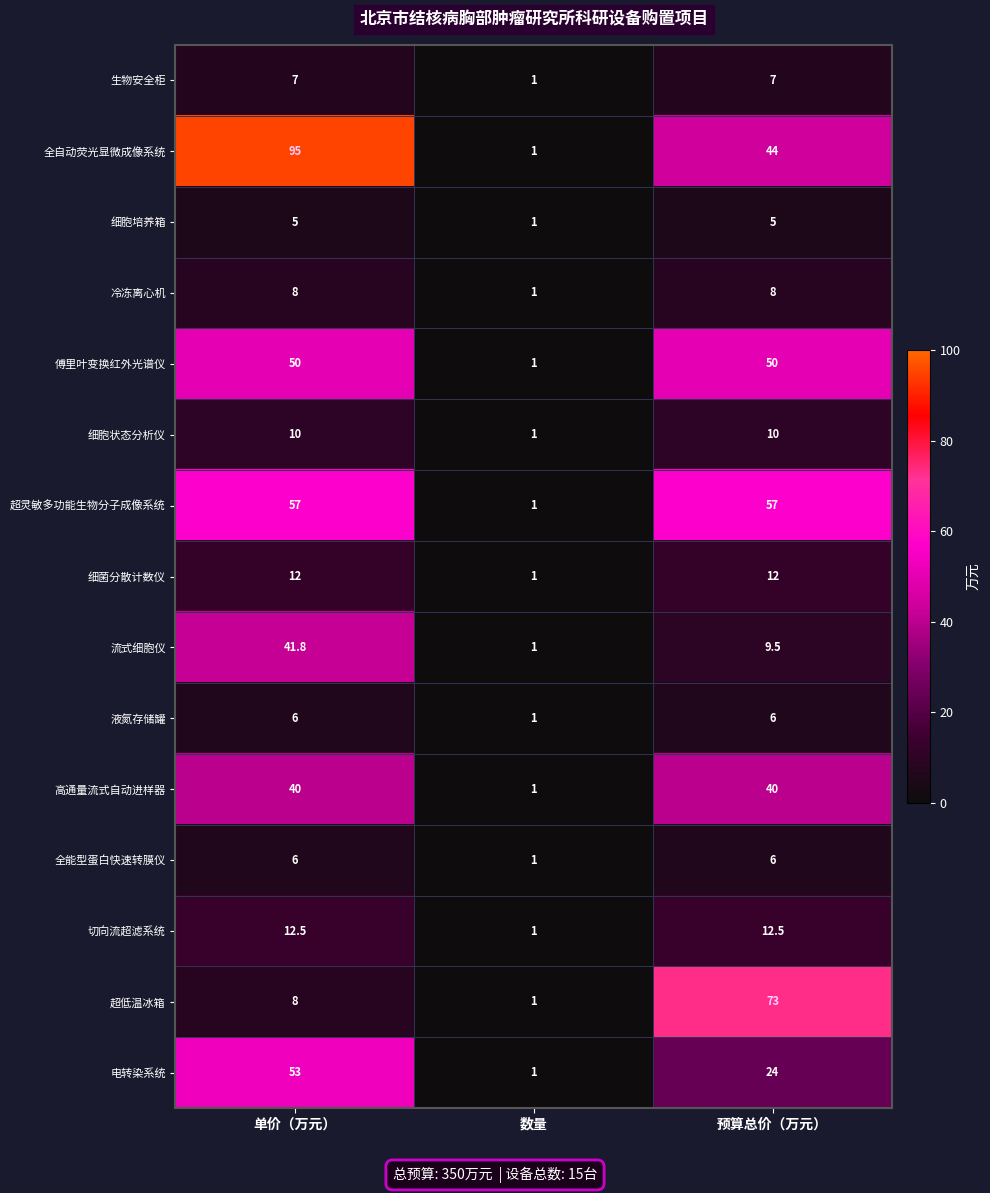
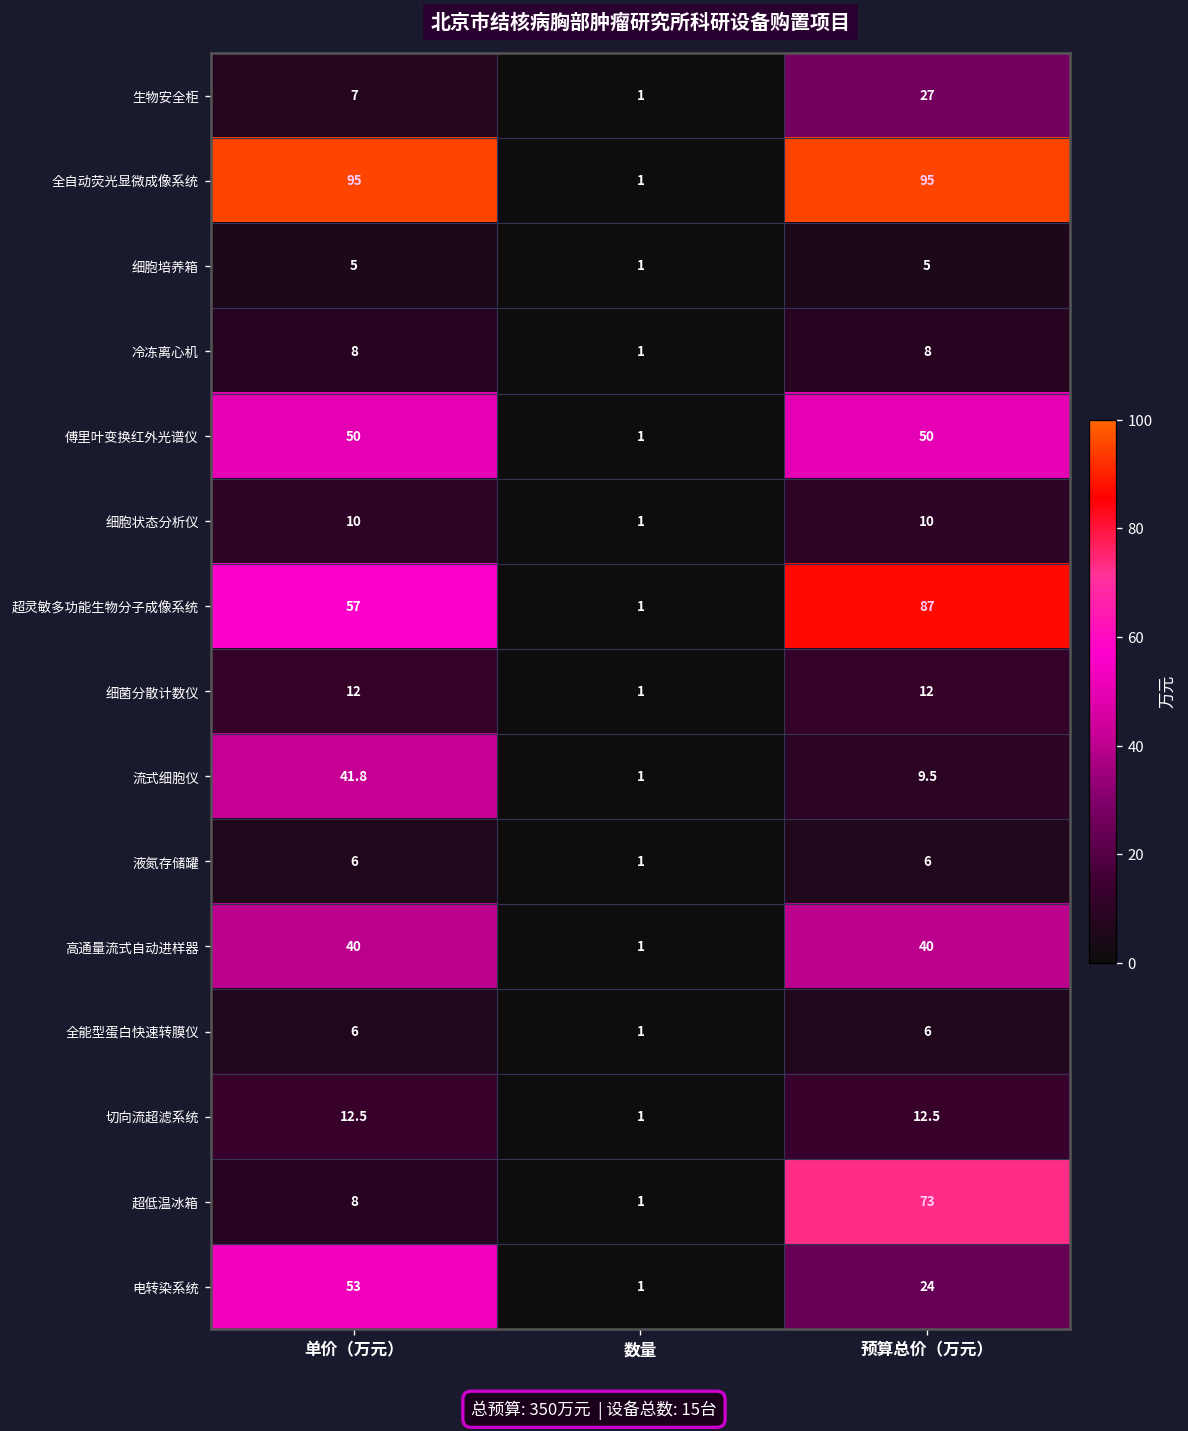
  {
    "生物安全柜": {
      "单价（万元）": 7,
      "数量": 1,
-     "预算总价（万元）": 7
+     "预算总价（万元）": 27
    },
    "全自动荧光显微成像系统": {
      "单价（万元）": 95,
      "数量": 1,
-     "预算总价（万元）": 44
+     "预算总价（万元）": 95
    },
    "细胞培养箱": {
      "单价（万元）": 5,
      "数量": 1,
      "预算总价（万元）": 5
    },
    "冷冻离心机": {
      "单价（万元）": 8,
      "数量": 1,
      "预算总价（万元）": 8
    },
    "傅里叶变换红外光谱仪": {
      "单价（万元）": 50,
      "数量": 1,
      "预算总价（万元）": 50
    },
    "细胞状态分析仪": {
      "单价（万元）": 10,
      "数量": 1,
      "预算总价（万元）": 10
    },
    "超灵敏多功能生物分子成像系统": {
      "单价（万元）": 57,
      "数量": 1,
-     "预算总价（万元）": 57
+     "预算总价（万元）": 87
    },
    "细菌分散计数仪": {
      "单价（万元）": 12,
      "数量": 1,
      "预算总价（万元）": 12
    },
    "流式细胞仪": {
      "单价（万元）": 41.8,
      "数量": 1,
      "预算总价（万元）": 9.5
    },
    "液氮存储罐": {
      "单价（万元）": 6,
      "数量": 1,
      "预算总价（万元）": 6
    },
    "高通量流式自动进样器": {
      "单价（万元）": 40,
      "数量": 1,
      "预算总价（万元）": 40
    },
    "全能型蛋白快速转膜仪": {
      "单价（万元）": 6,
      "数量": 1,
      "预算总价（万元）": 6
    },
    "切向流超滤系统": {
      "单价（万元）": 12.5,
      "数量": 1,
      "预算总价（万元）": 12.5
    },
    "超低温冰箱": {
      "单价（万元）": 8,
      "数量": 1,
      "预算总价（万元）": 73
    },
    "电转染系统": {
      "单价（万元）": 53,
      "数量": 1,
      "预算总价（万元）": 24
    }
  }
